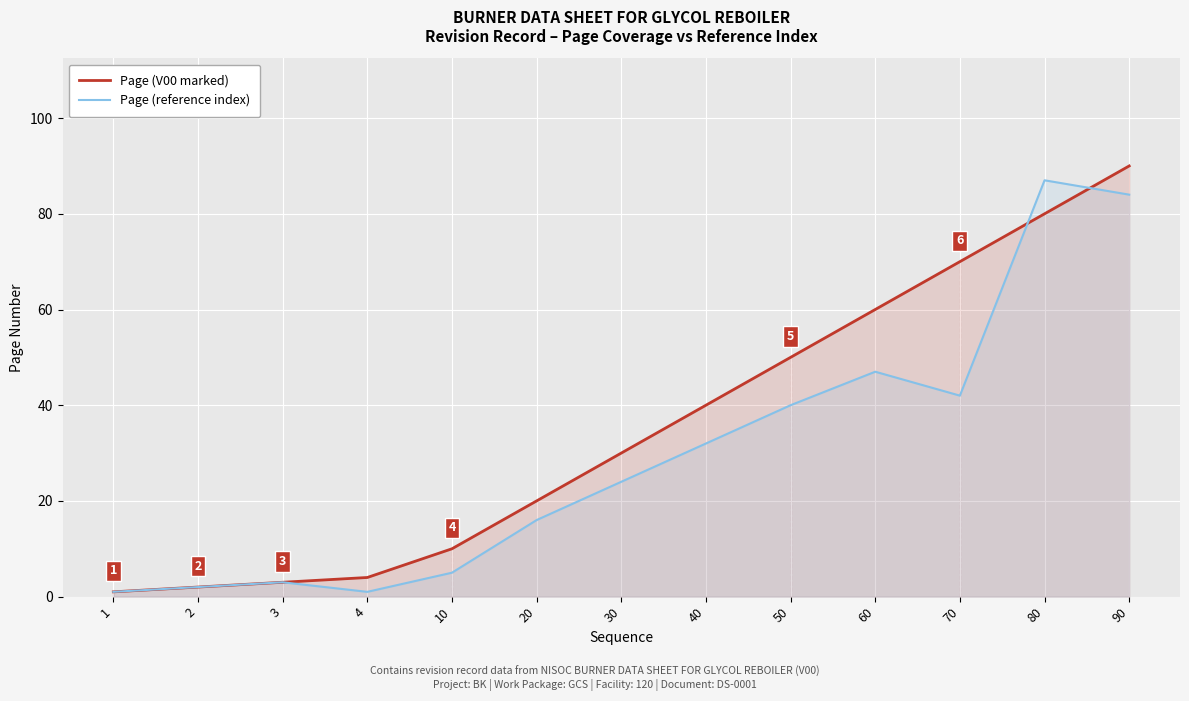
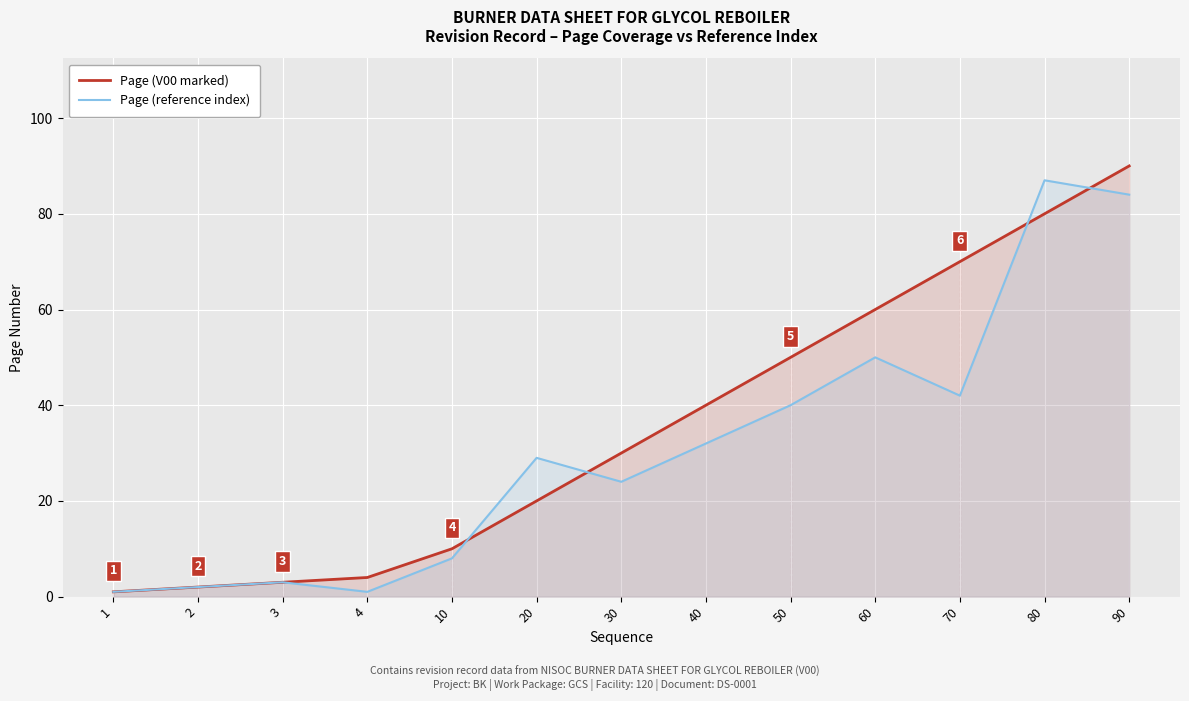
  {
    "Page (reference index)": {
      "4": 1,
-     "10": 5,
-     "20": 16,
+     "10": 8,
+     "20": 29,
      "30": 24,
      "40": 32,
      "50": 40,
-     "60": 47,
+     "60": 50,
      "70": 42,
      "80": 87,
      "90": 84
    }
  }
